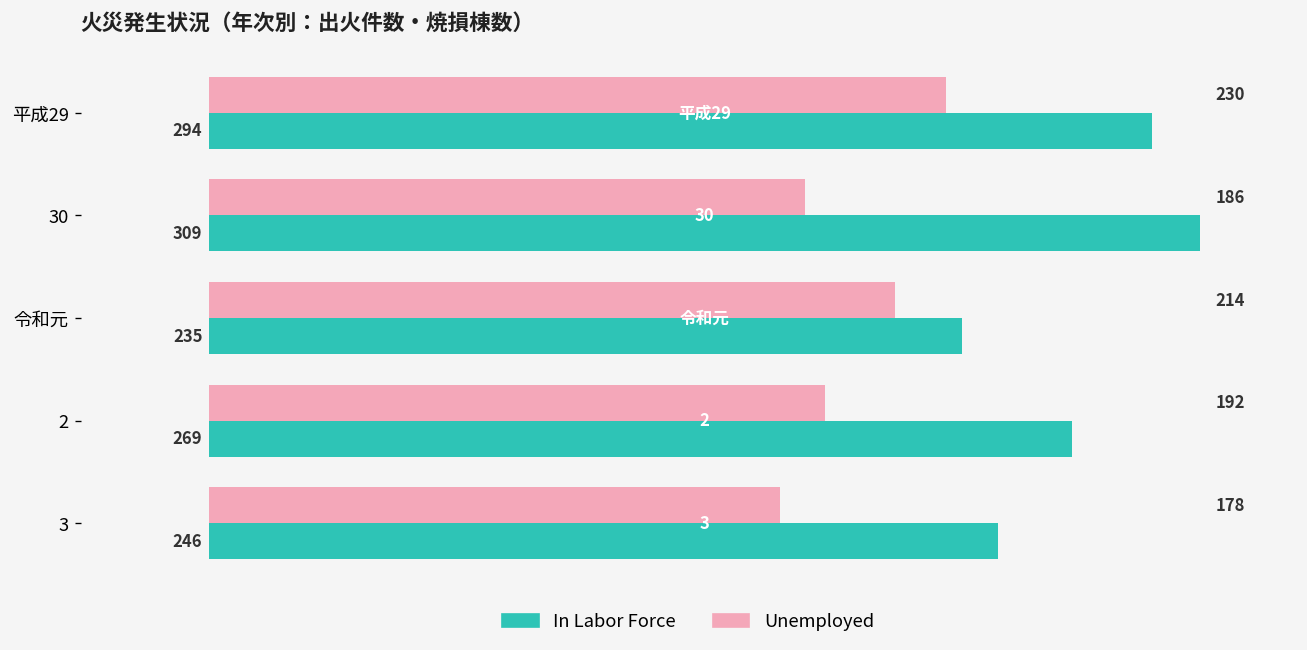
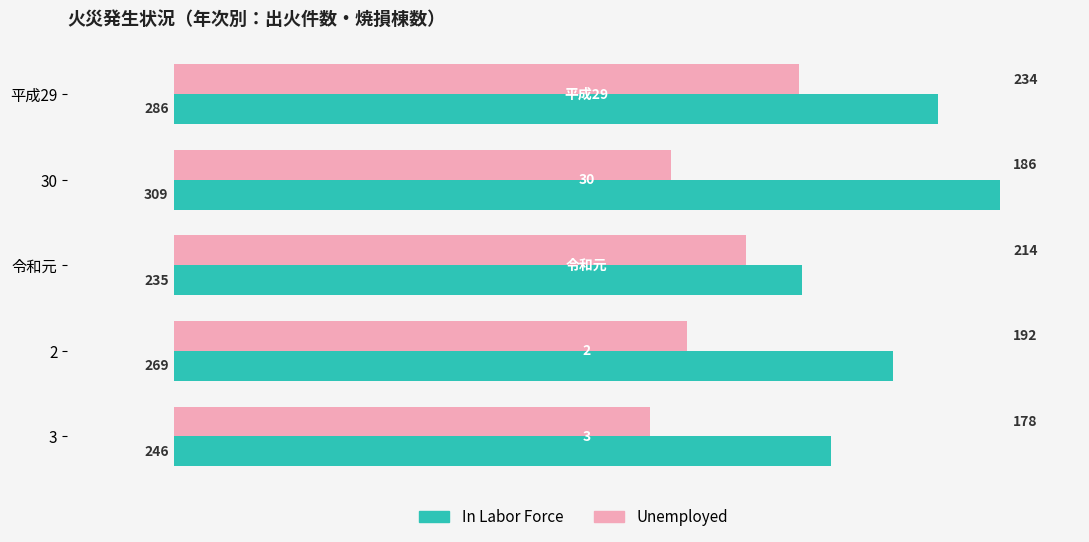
  {
    "In Labor Force": {
-     "平成29": 294
+     "平成29": 286
    },
    "Unemployed": {
-     "平成29": 230
+     "平成29": 234
    }
  }
